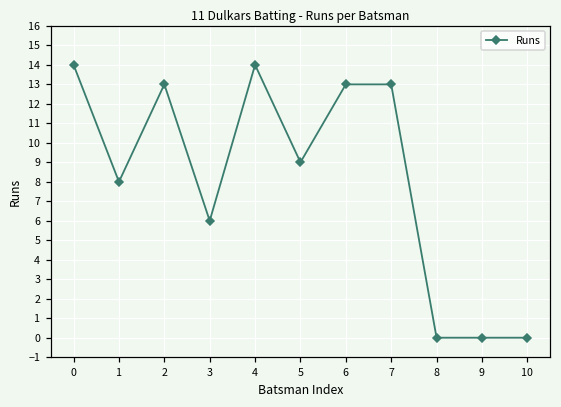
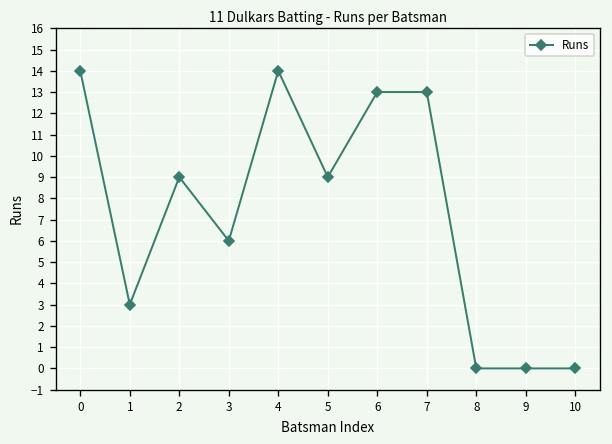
  {
    "0": 14,
-   "1": 8,
-   "2": 13,
+   "1": 3,
+   "2": 9,
    "3": 6,
    "4": 14,
    "5": 9,
    "6": 13,
    "7": 13,
    "8": 0,
    "9": 0,
    "10": 0
  }
